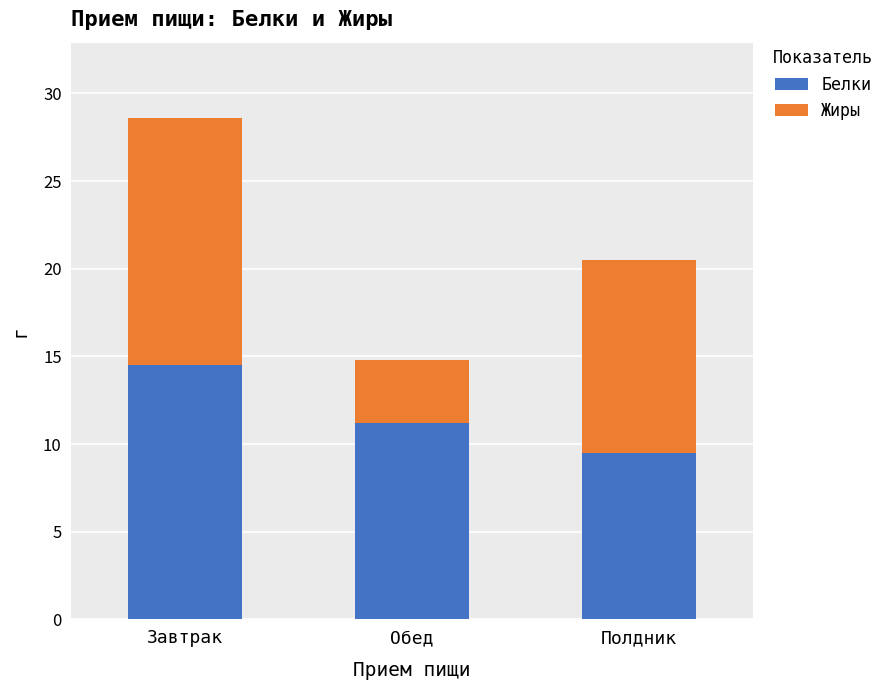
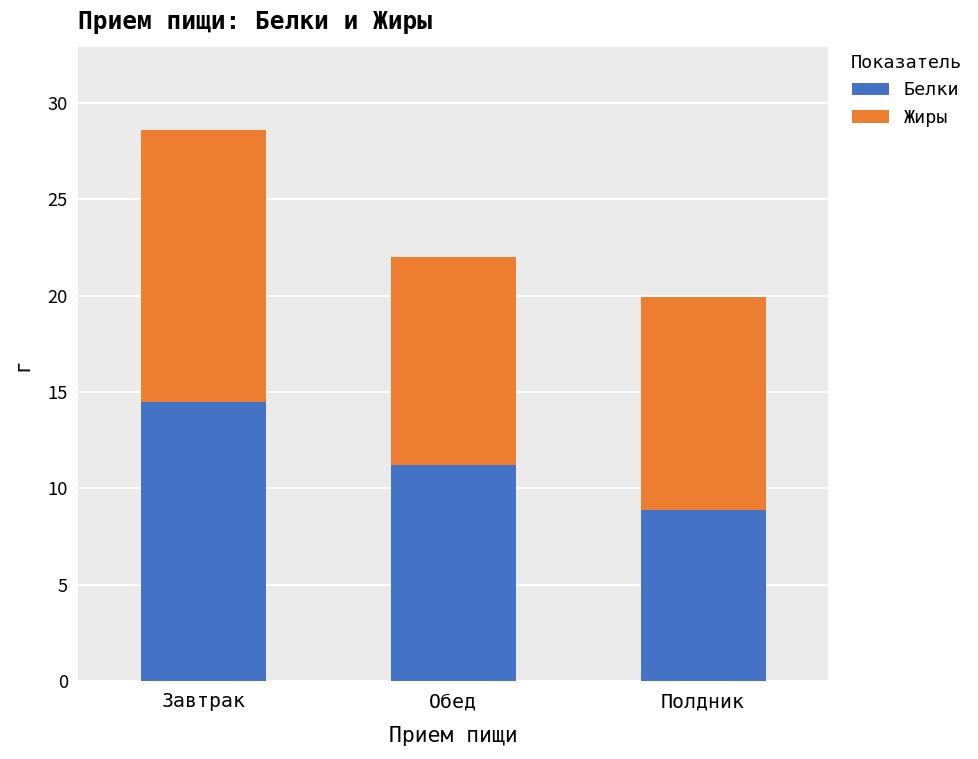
  {
    "Белки": {
      "Завтрак": 14.5,
      "Обед": 11.2,
-     "Полдник": 9.5
+     "Полдник": 8.9
    },
    "Жиры": {
      "Завтрак": 14.1,
-     "Обед": 3.6,
+     "Обед": 10.8,
      "Полдник": 11.0
    }
  }
